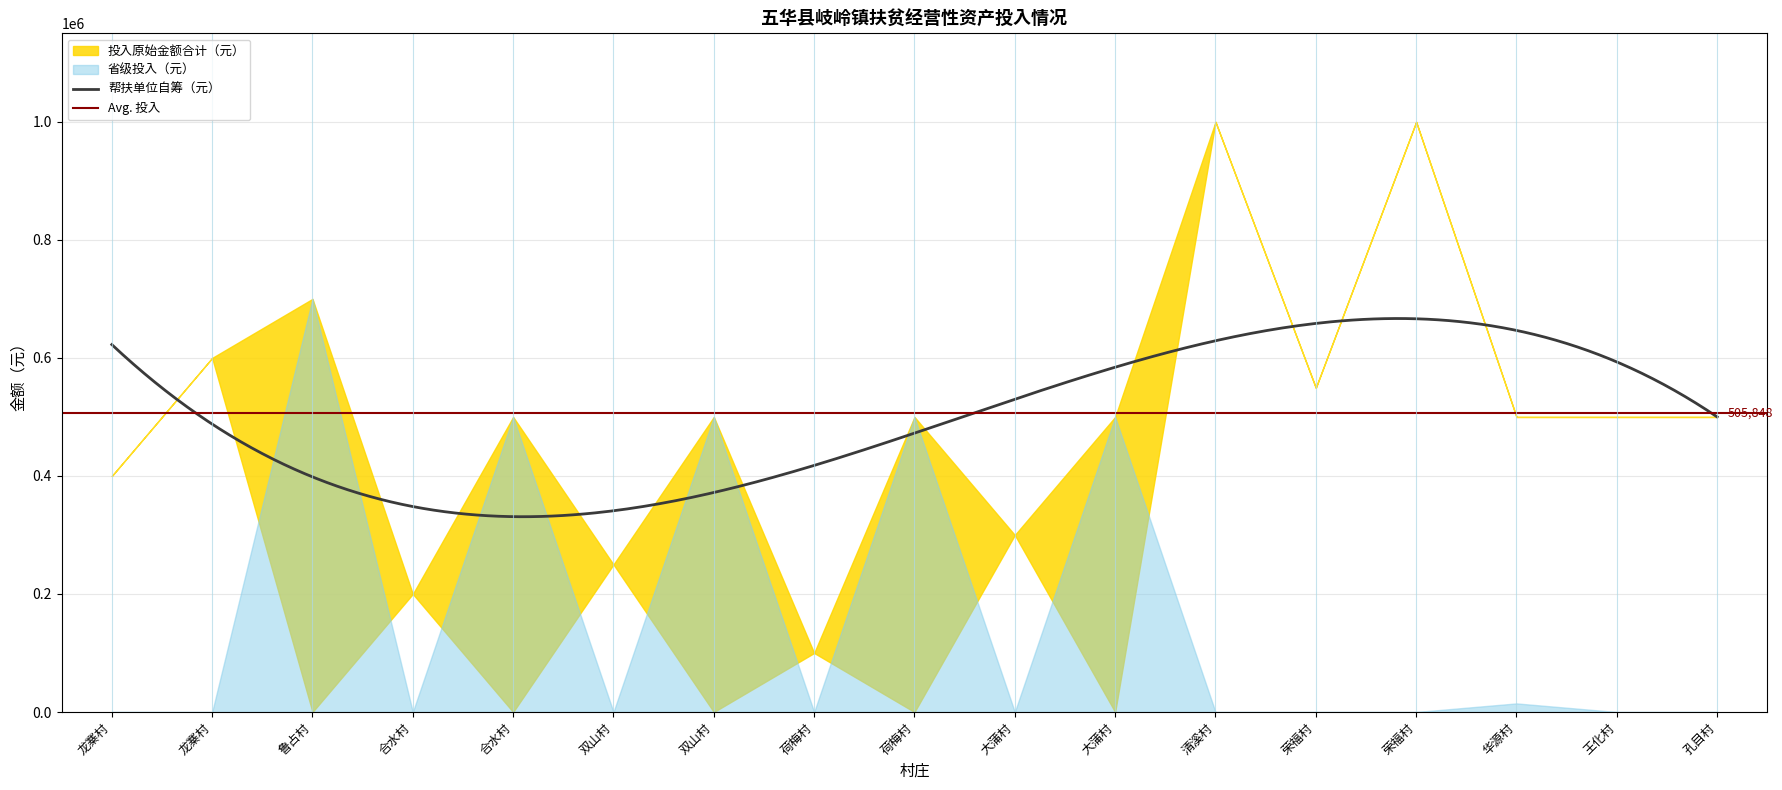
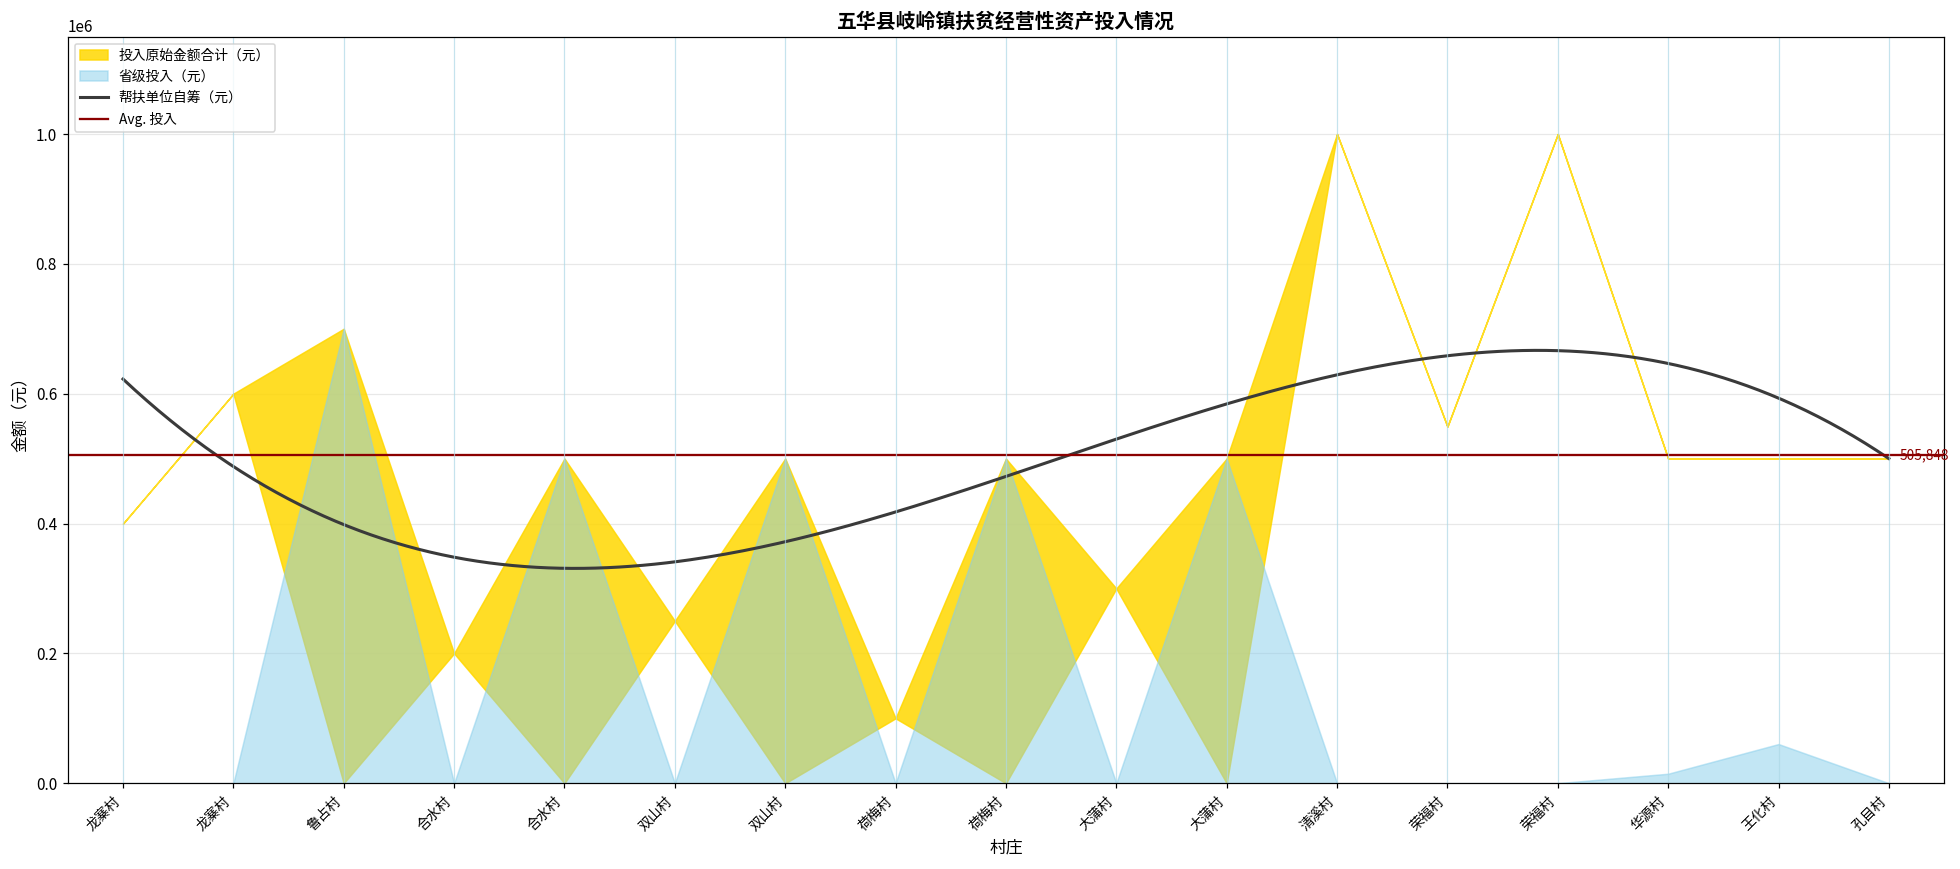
  {
    "帮扶单位自筹（元）": {
      "龙寨村": 620000
    },
    "省级投入（元）": {
      "清溪村": 0,
      "华源村": 10000,
-     "王化村": 0,
+     "王化村": 60000,
      "孔目村": 0
    }
  }
